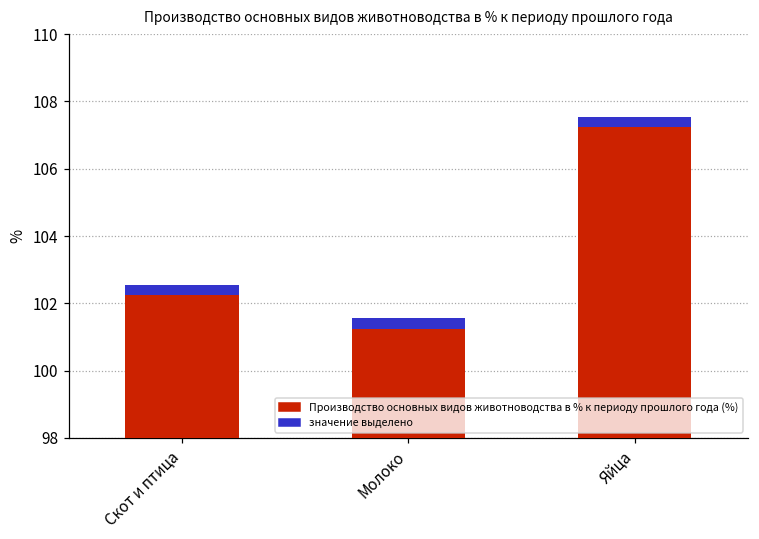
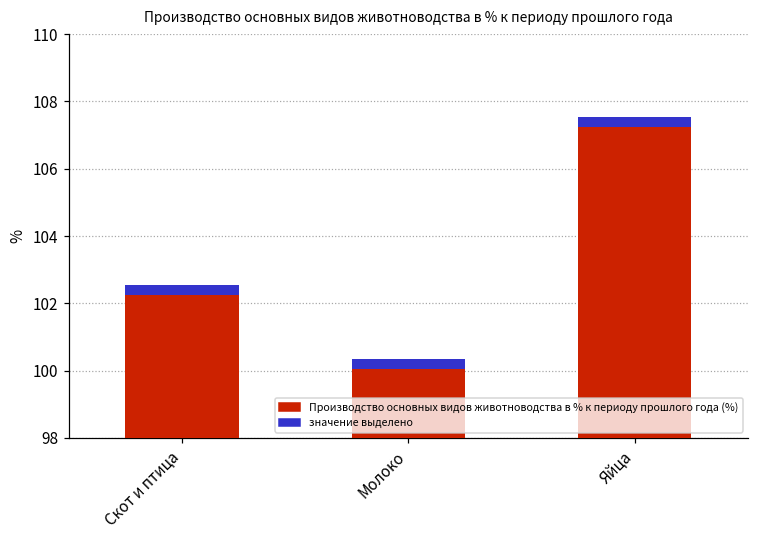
  {
    "Производство основных видов животноводства в % к периоду прошлого года (%)": {
-     "Молоко": 101.4
+     "Молоко": 100.2
    }
  }
